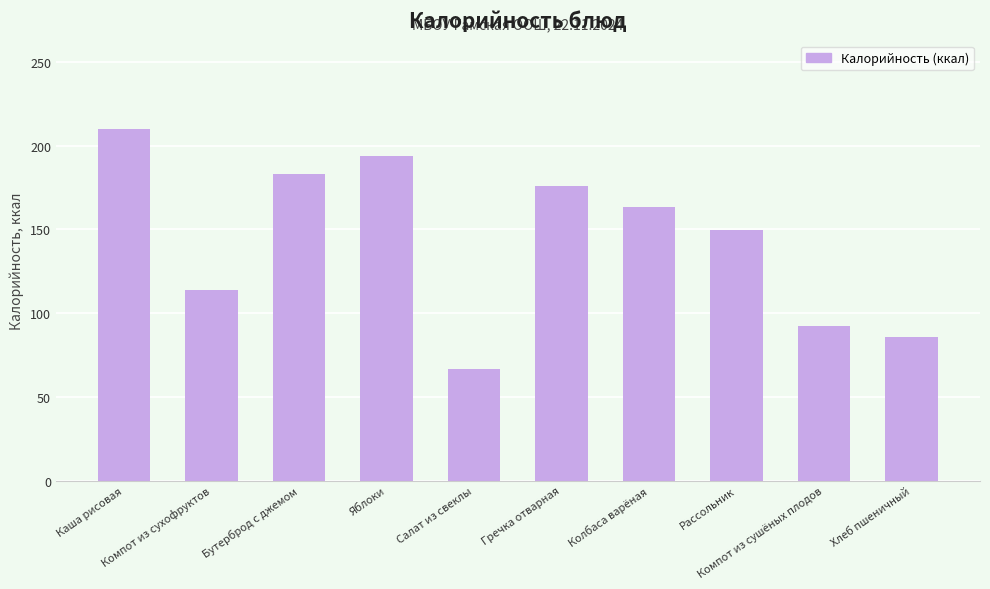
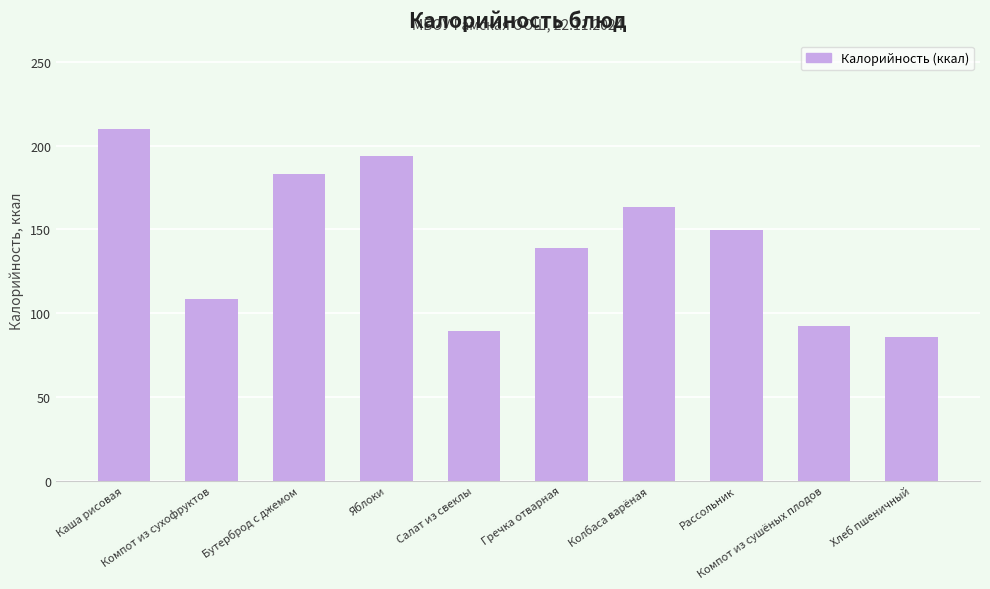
  {
    "Каша рисовая": 210,
-   "Компот из сухофруктов": 114,
+   "Компот из сухофруктов": 108,
    "Бутерброд с джемом": 183,
    "Яблоки": 194,
-   "Салат из свеклы": 67,
-   "Гречка отварная": 176,
+   "Салат из свеклы": 89,
+   "Гречка отварная": 139,
    "Колбаса варёная": 163,
    "Рассольник": 150,
    "Компот из сушёных плодов": 92,
    "Хлеб пшеничный": 86
  }
